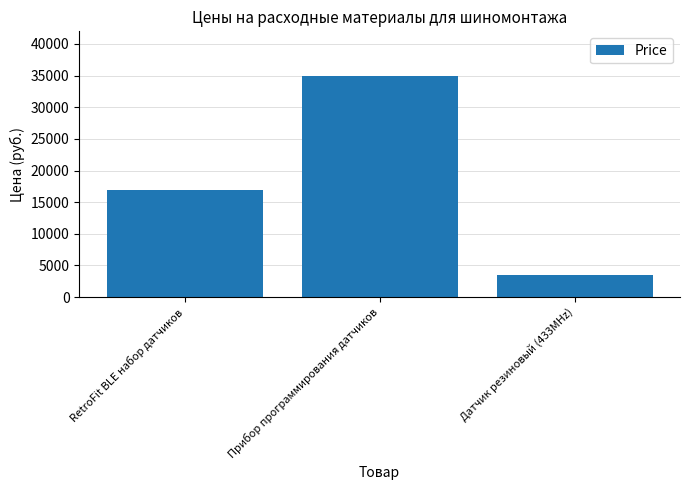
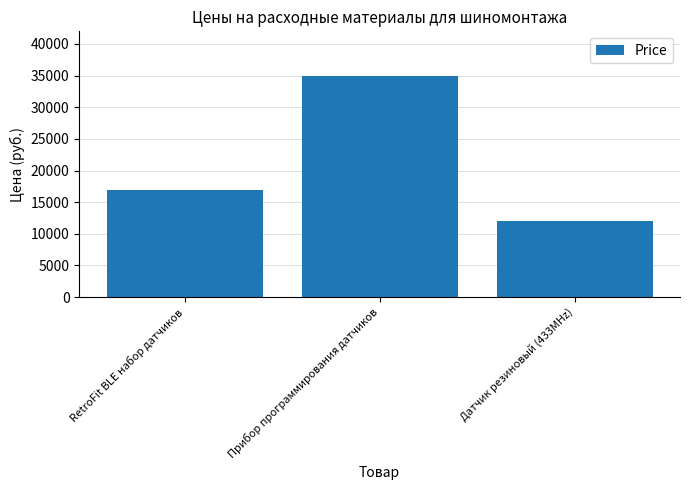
  {
    "RetroFit BLE набор датчиков": 17000,
    "Прибор программирования датчиков": 35000,
-   "Датчик резиновый (433MHz)": 4000
+   "Датчик резиновый (433MHz)": 12000
  }
